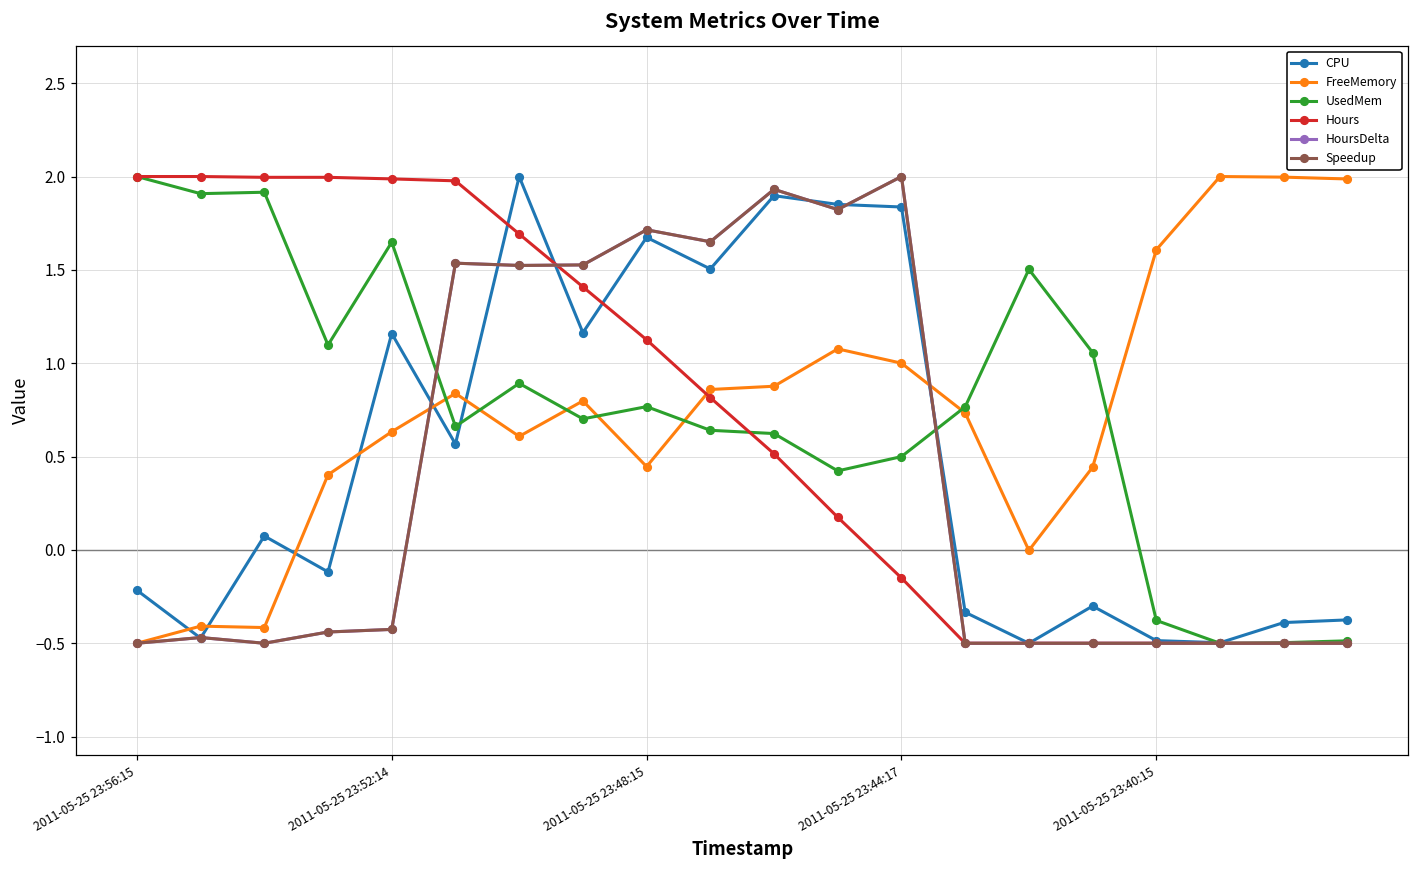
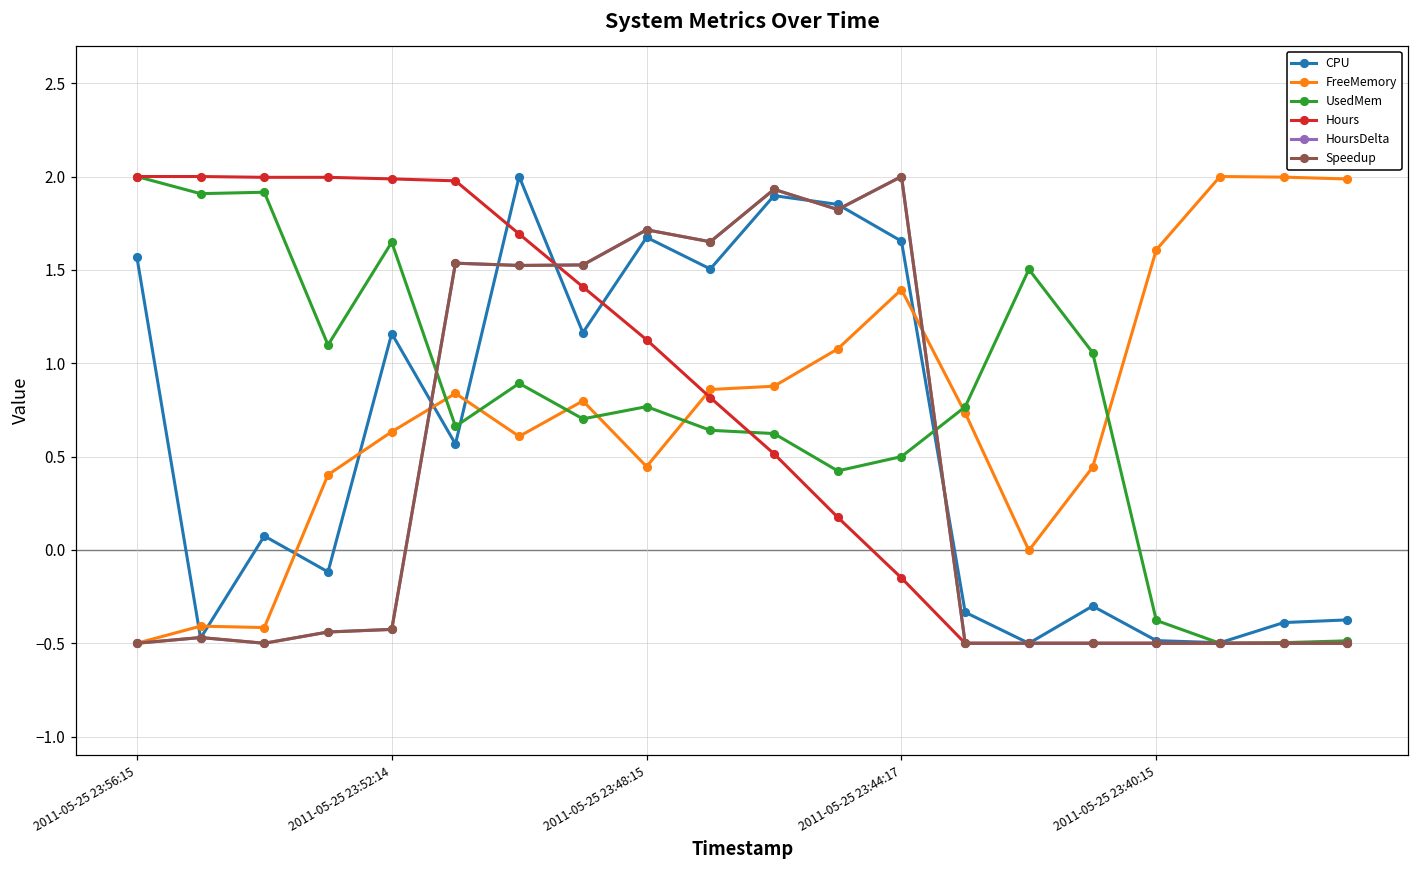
  {
    "CPU": {
-     "2011-05-25 23:56:15": -0.22,
+     "2011-05-25 23:56:15": 1.57,
      "2011-05-25 23:52:14": 1.16,
      "2011-05-25 23:48:15": 1.67,
-     "2011-05-25 23:44:17": 1.84
+     "2011-05-25 23:44:17": 1.65
    },
    "FreeMemory": {
      "2011-05-25 23:52:14": 0.63,
      "2011-05-25 23:48:15": 0.45,
-     "2011-05-25 23:44:17": 1.00,
+     "2011-05-25 23:44:17": 1.39,
      "2011-05-25 23:40:15": 1.61
    },
    "UsedMem": {
      "2011-05-25 23:52:14": 1.65,
      "2011-05-25 23:48:15": 0.77,
      "2011-05-25 23:44:17": 0.50,
      "2011-05-25 23:40:15": -0.38
    },
    "Hours": {
      "2011-05-25 23:52:14": 1.99,
      "2011-05-25 23:48:15": 1.13,
      "2011-05-25 23:44:17": -0.15
    },
    "Speedup": {
      "2011-05-25 23:52:14": -0.43,
      "2011-05-25 23:48:15": 1.71,
      "2011-05-25 23:44:17": 2.00
    }
  }
